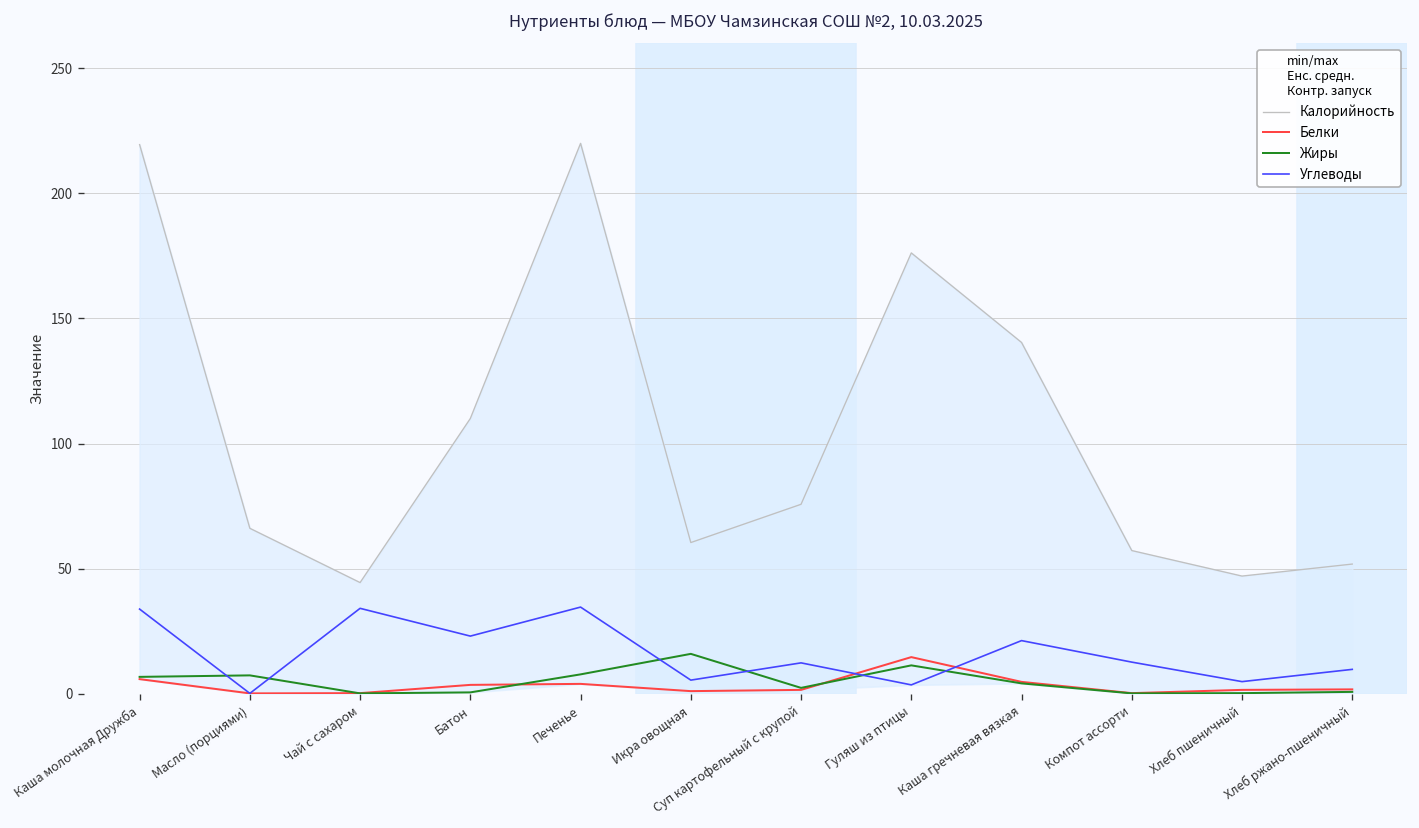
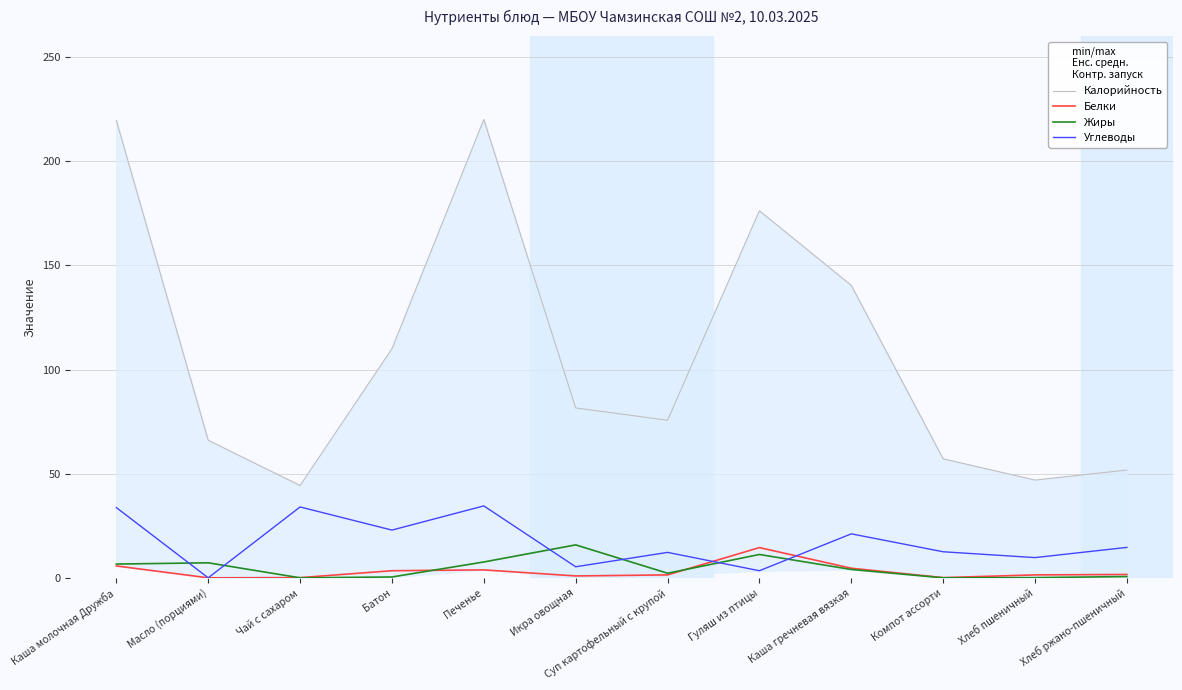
  {
    "Калорийность": {
      "Каша молочная Дружба": 220,
      "Масло (порциями)": 66,
      "Чай с сахаром": 44,
      "Батон": 110,
      "Печенье": 220,
-     "Икра овощная": 60,
+     "Икра овощная": 82,
      "Суп картофельный с крупой": 76,
      "Гуляш из птицы": 176,
      "Каша гречневая вязкая": 140,
      "Компот ассорти": 57,
      "Хлеб пшеничный": 47,
      "Хлеб ржано-пшеничный": 52
    },
    "Белки": {
      "Батон": 4,
      "Печенье": 4,
      "Икра овощная": 1,
      "Гуляш из птицы": 15,
      "Хлеб пшеничный": 2
    },
    "Жиры": {
      "Масло (порциями)": 7,
      "Батон": 1,
      "Печенье": 8,
      "Икра овощная": 16,
      "Гуляш из птицы": 11,
      "Хлеб пшеничный": 0
    },
    "Углеводы": {
      "Каша молочная Дружба": 34,
      "Чай с сахаром": 34,
      "Батон": 23,
      "Печенье": 35,
      "Икра овощная": 5,
      "Суп картофельный с крупой": 12,
      "Гуляш из птицы": 4,
      "Каша гречневая вязкая": 21,
      "Компот ассорти": 13,
-     "Хлеб пшеничный": 5,
-     "Хлеб ржано-пшеничный": 10
+     "Хлеб пшеничный": 10,
+     "Хлеб ржано-пшеничный": 15
    }
  }
